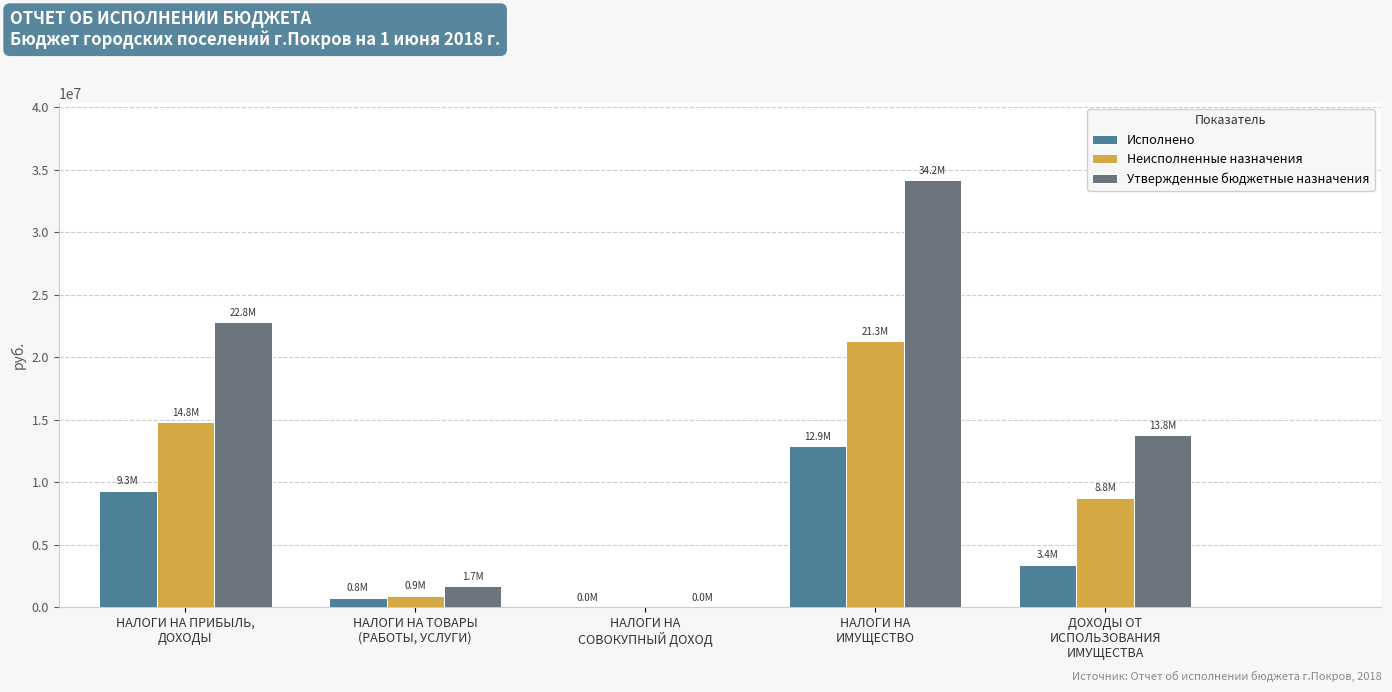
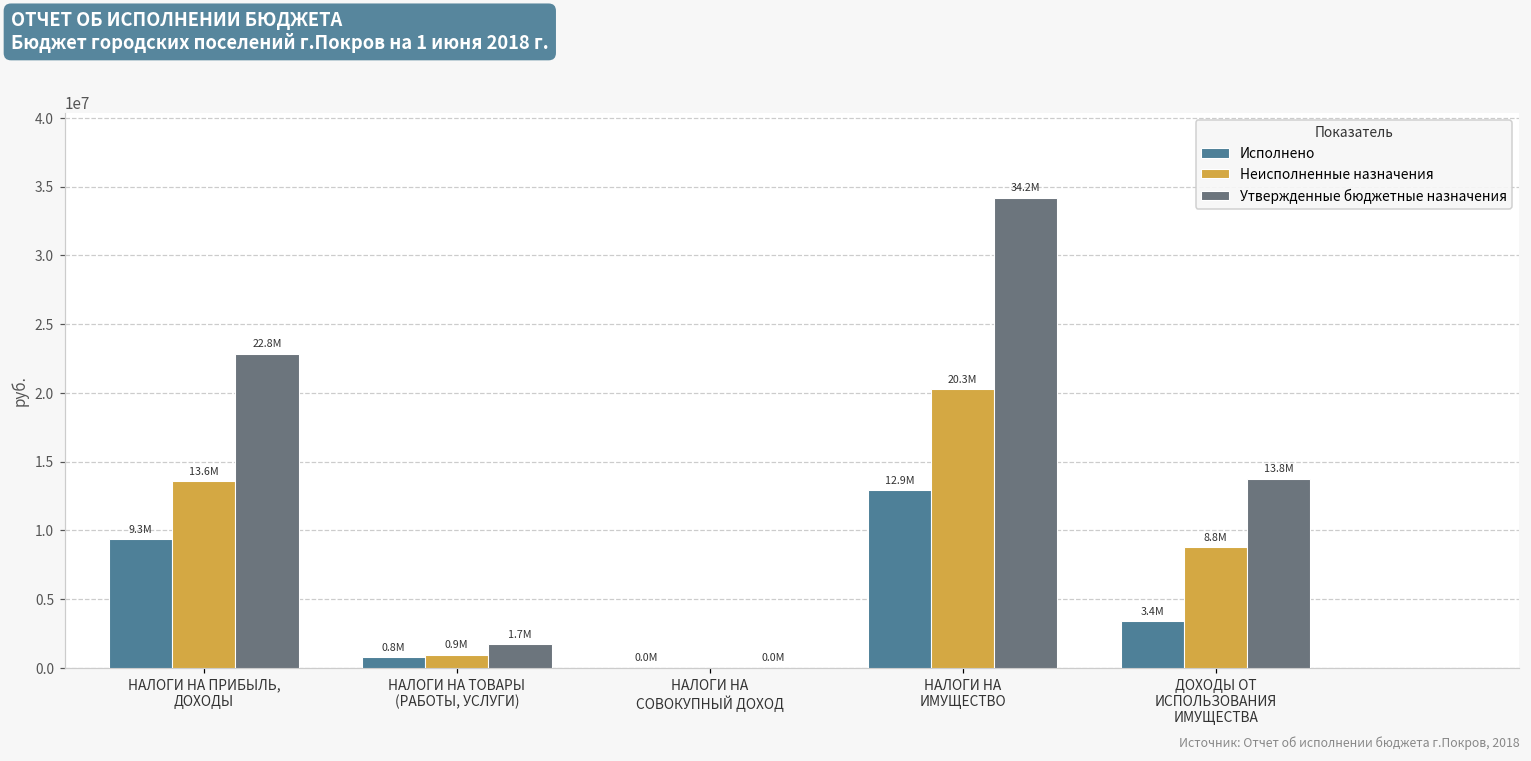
  {
    "Неисполненные назначения": {
-     "НАЛОГИ НА ПРИБЫЛЬ, ДОХОДЫ": "14.8M",
+     "НАЛОГИ НА ПРИБЫЛЬ, ДОХОДЫ": "13.6M",
      "НАЛОГИ НА ТОВАРЫ (РАБОТЫ, УСЛУГИ)": "0.9M",
-     "НАЛОГИ НА ИМУЩЕСТВО": "21.3M",
+     "НАЛОГИ НА ИМУЩЕСТВО": "20.3M",
      "ДОХОДЫ ОТ ИСПОЛЬЗОВАНИЯ ИМУЩЕСТВА": "8.8M"
    }
  }
